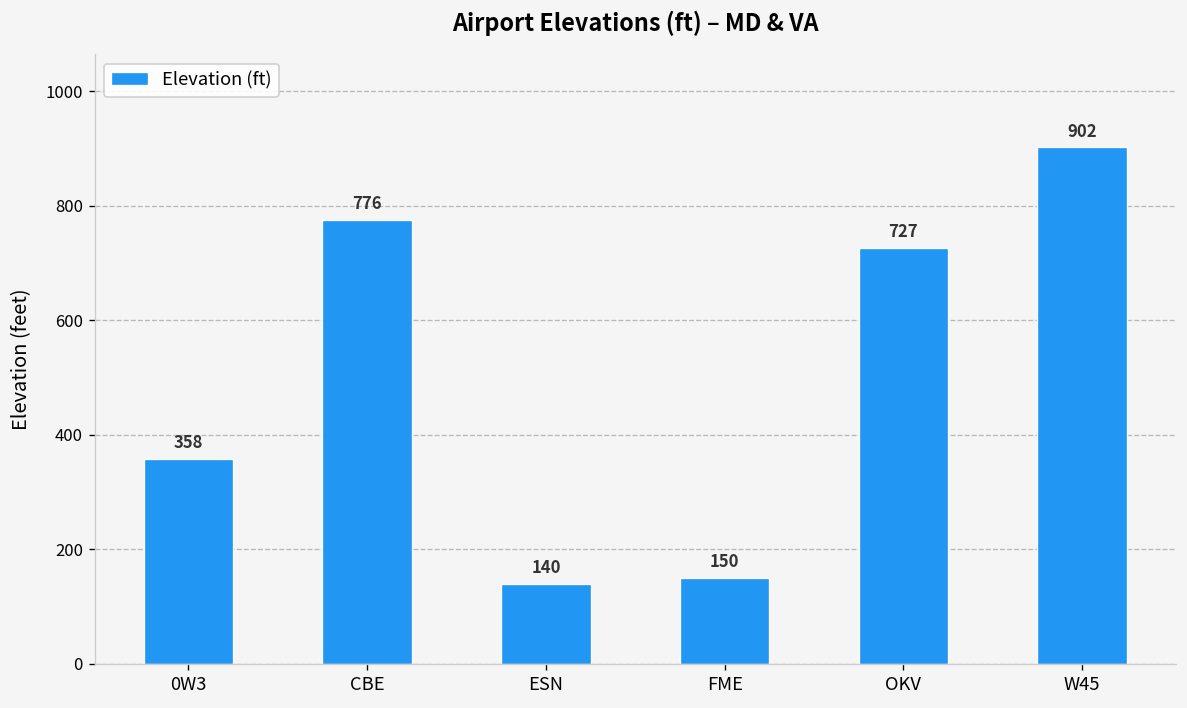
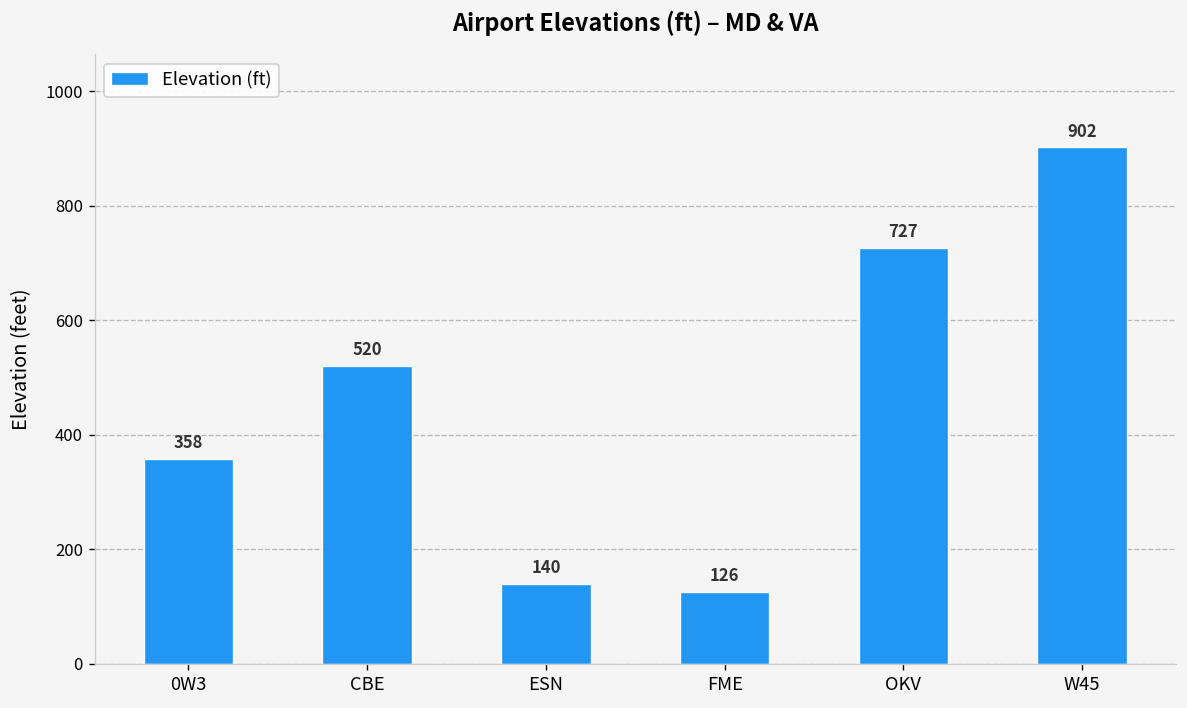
  {
    "0W3": 358,
-   "CBE": 776,
+   "CBE": 520,
    "ESN": 140,
-   "FME": 150,
+   "FME": 126,
    "OKV": 727,
    "W45": 902
  }
